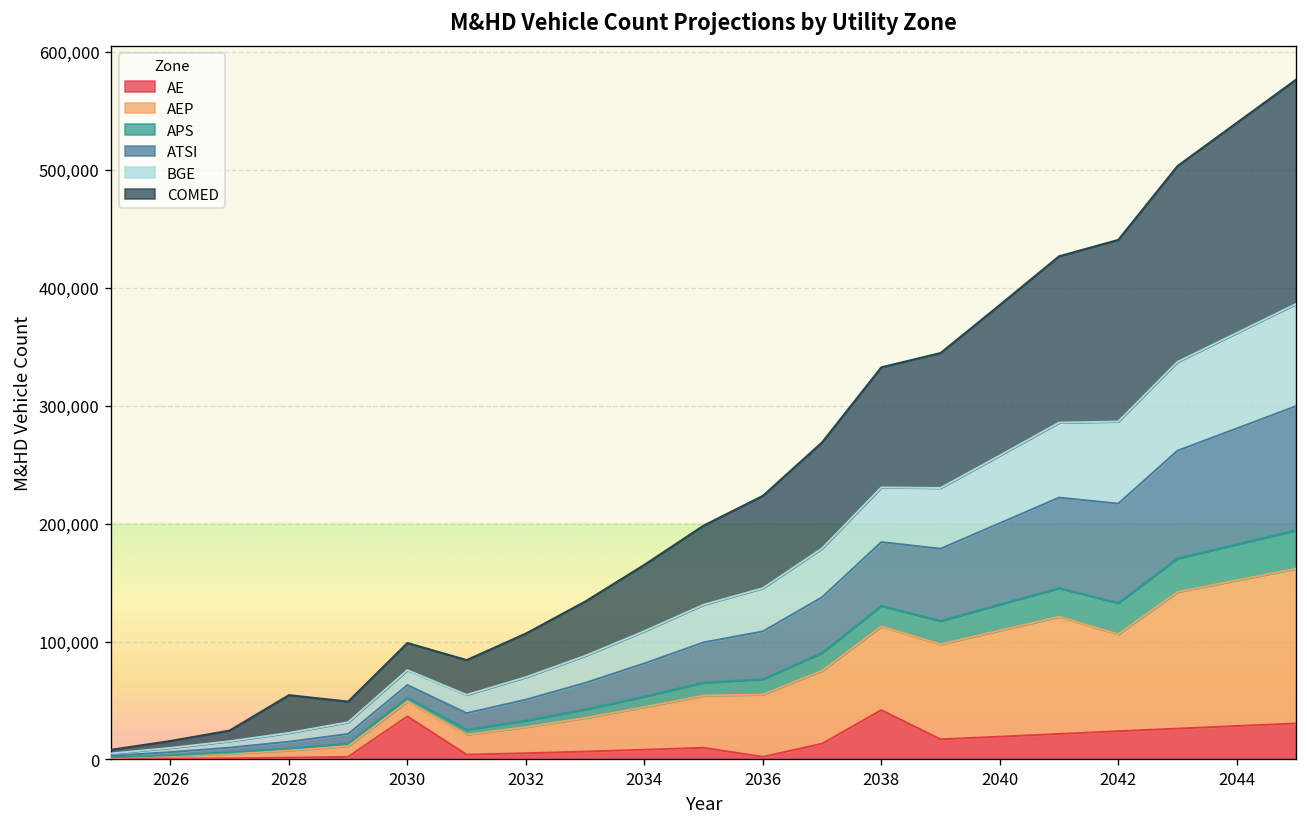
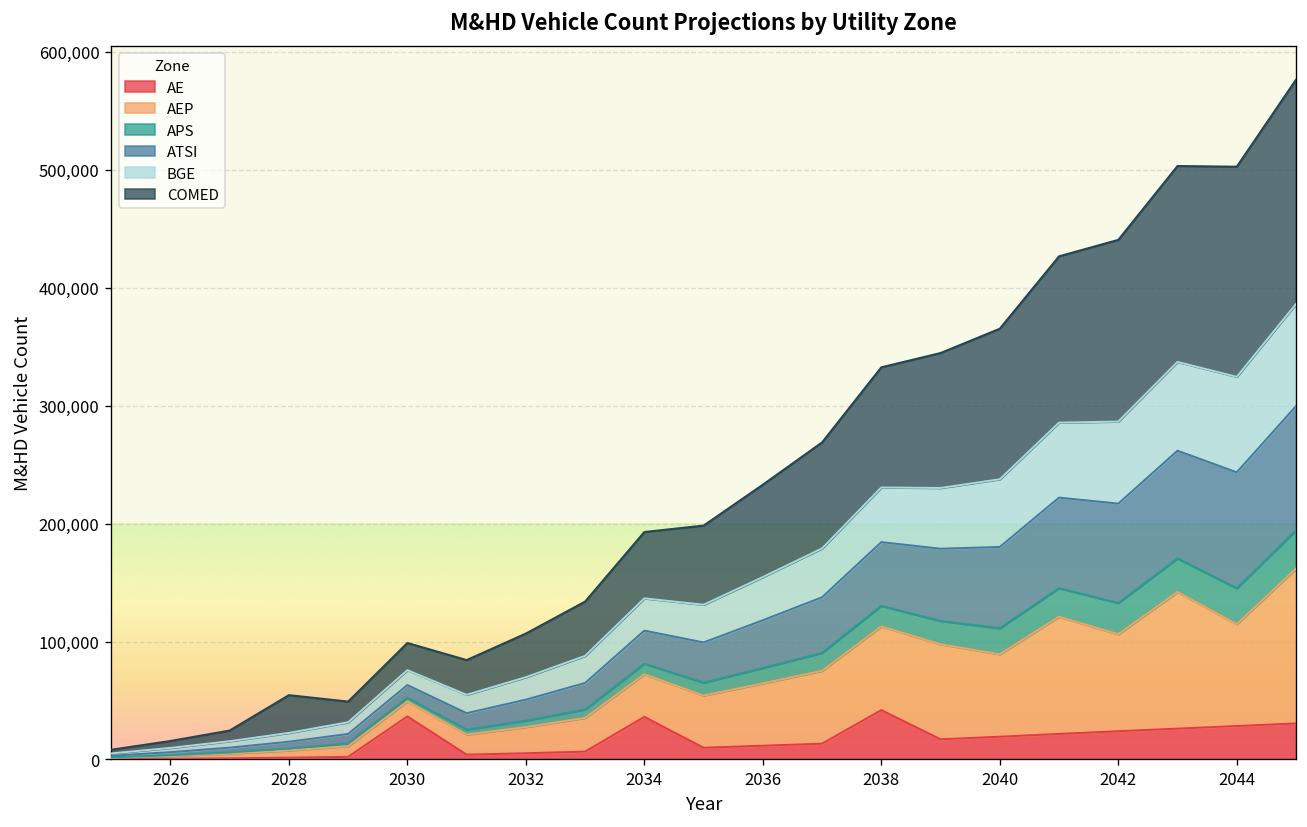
  {
    "AE": {
      "2028": "0",
      "2030": "40,000",
      "2032": "10,000",
-     "2034": "10,000",
-     "2036": "0",
+     "2034": "40,000",
+     "2036": "10,000",
      "2038": "40,000",
      "2040": "20,000",
      "2042": "20,000",
      "2044": "30,000"
    },
    "AEP": {
      "2030": "10,000",
      "2032": "20,000",
      "2034": "40,000",
      "2036": "50,000",
      "2038": "70,000",
-     "2040": "90,000",
+     "2040": "70,000",
      "2042": "80,000",
-     "2044": "120,000"
+     "2044": "90,000"
    },
    "BGE": {
      "2026": "0",
      "2028": "10,000",
      "2030": "10,000",
      "2032": "20,000",
      "2034": "30,000",
      "2036": "40,000",
      "2038": "50,000",
      "2040": "60,000",
      "2042": "70,000",
      "2044": "80,000"
    },
    "COMED": {
      "2026": "10,000",
      "2028": "30,000",
      "2030": "20,000",
      "2032": "40,000",
      "2034": "60,000",
      "2036": "80,000",
      "2038": "100,000",
      "2040": "130,000",
      "2042": "150,000",
      "2044": "180,000"
    }
  }
